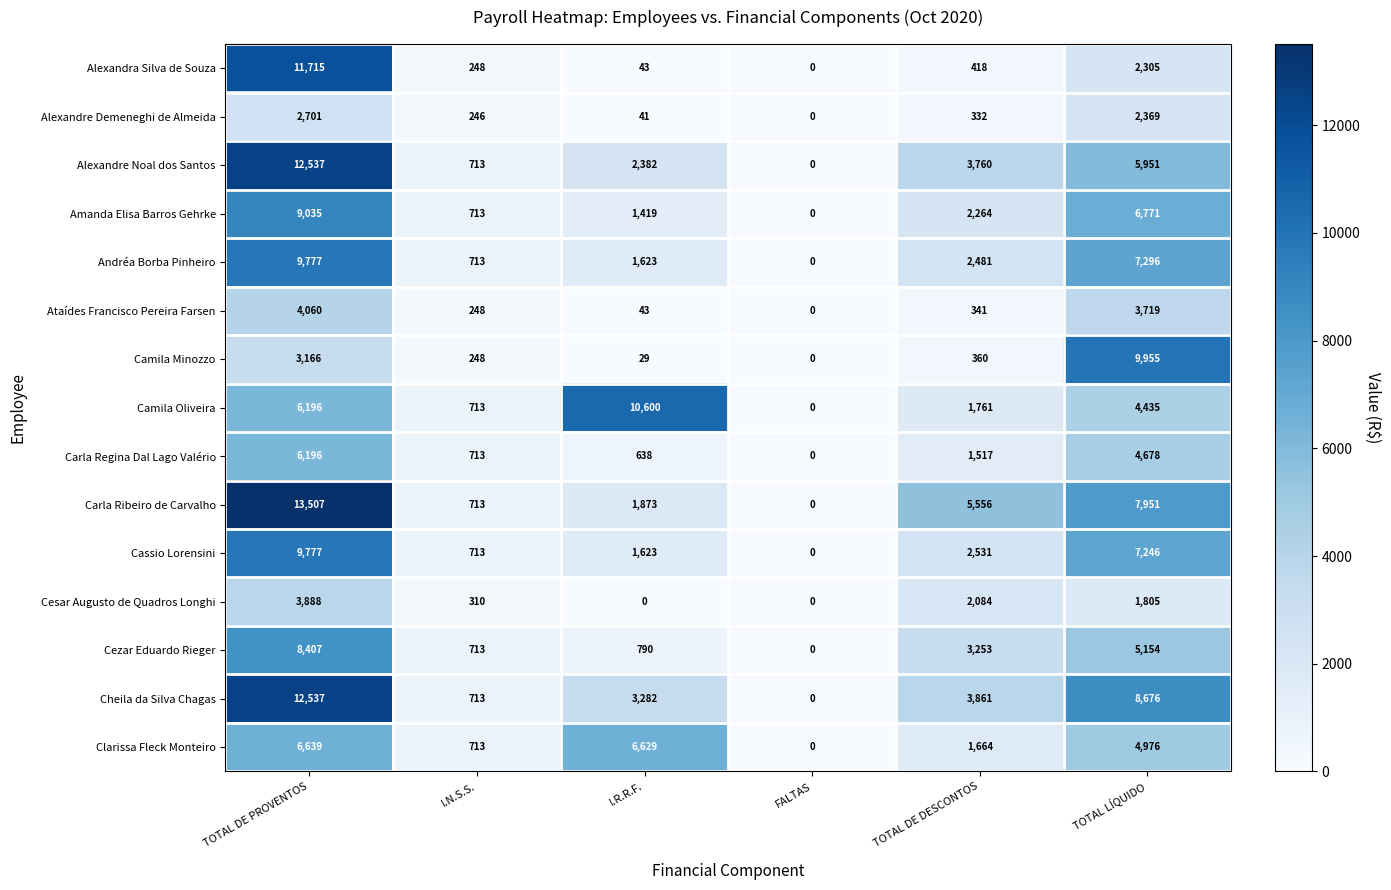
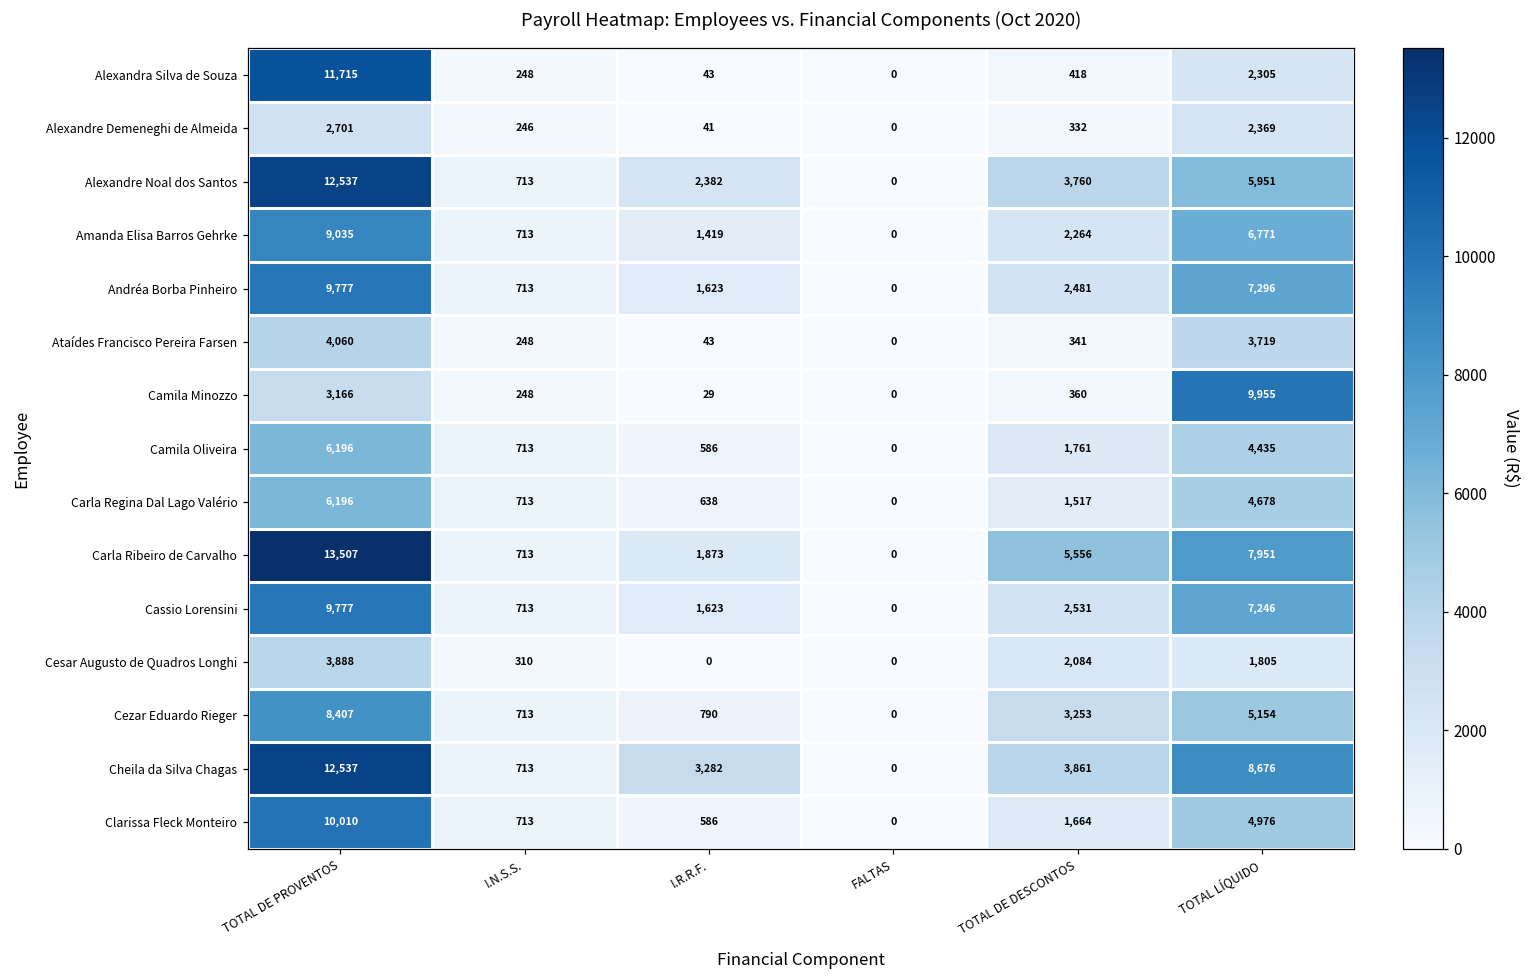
  {
    "Alexandra Silva de Souza": {
      "TOTAL DE PROVENTOS": "11,715",
      "I.N.S.S.": "248",
      "I.R.R.F.": "43",
      "FALTAS": "0",
      "TOTAL DE DESCONTOS": "418",
      "TOTAL LÍQUIDO": "2,305"
    },
    "Alexandre Demeneghi de Almeida": {
      "TOTAL DE PROVENTOS": "2,701",
      "I.N.S.S.": "246",
      "I.R.R.F.": "41",
      "FALTAS": "0",
      "TOTAL DE DESCONTOS": "332",
      "TOTAL LÍQUIDO": "2,369"
    },
    "Alexandre Noal dos Santos": {
      "TOTAL DE PROVENTOS": "12,537",
      "I.N.S.S.": "713",
      "I.R.R.F.": "2,382",
      "FALTAS": "0",
      "TOTAL DE DESCONTOS": "3,760",
      "TOTAL LÍQUIDO": "5,951"
    },
    "Amanda Elisa Barros Gehrke": {
      "TOTAL DE PROVENTOS": "9,035",
      "I.N.S.S.": "713",
      "I.R.R.F.": "1,419",
      "FALTAS": "0",
      "TOTAL DE DESCONTOS": "2,264",
      "TOTAL LÍQUIDO": "6,771"
    },
    "Andréa Borba Pinheiro": {
      "TOTAL DE PROVENTOS": "9,777",
      "I.N.S.S.": "713",
      "I.R.R.F.": "1,623",
      "FALTAS": "0",
      "TOTAL DE DESCONTOS": "2,481",
      "TOTAL LÍQUIDO": "7,296"
    },
    "Ataídes Francisco Pereira Farsen": {
      "TOTAL DE PROVENTOS": "4,060",
      "I.N.S.S.": "248",
      "I.R.R.F.": "43",
      "FALTAS": "0",
      "TOTAL DE DESCONTOS": "341",
      "TOTAL LÍQUIDO": "3,719"
    },
    "Camila Minozzo": {
      "TOTAL DE PROVENTOS": "3,166",
      "I.N.S.S.": "248",
      "I.R.R.F.": "29",
      "FALTAS": "0",
      "TOTAL DE DESCONTOS": "360",
      "TOTAL LÍQUIDO": "9,955"
    },
    "Camila Oliveira": {
      "TOTAL DE PROVENTOS": "6,196",
      "I.N.S.S.": "713",
-     "I.R.R.F.": "10,600",
+     "I.R.R.F.": "586",
      "FALTAS": "0",
      "TOTAL DE DESCONTOS": "1,761",
      "TOTAL LÍQUIDO": "4,435"
    },
    "Carla Regina Dal Lago Valério": {
      "TOTAL DE PROVENTOS": "6,196",
      "I.N.S.S.": "713",
      "I.R.R.F.": "638",
      "FALTAS": "0",
      "TOTAL DE DESCONTOS": "1,517",
      "TOTAL LÍQUIDO": "4,678"
    },
    "Carla Ribeiro de Carvalho": {
      "TOTAL DE PROVENTOS": "13,507",
      "I.N.S.S.": "713",
      "I.R.R.F.": "1,873",
      "FALTAS": "0",
      "TOTAL DE DESCONTOS": "5,556",
      "TOTAL LÍQUIDO": "7,951"
    },
    "Cassio Lorensini": {
      "TOTAL DE PROVENTOS": "9,777",
      "I.N.S.S.": "713",
      "I.R.R.F.": "1,623",
      "FALTAS": "0",
      "TOTAL DE DESCONTOS": "2,531",
      "TOTAL LÍQUIDO": "7,246"
    },
    "Cesar Augusto de Quadros Longhi": {
      "TOTAL DE PROVENTOS": "3,888",
      "I.N.S.S.": "310",
      "I.R.R.F.": "0",
      "FALTAS": "0",
      "TOTAL DE DESCONTOS": "2,084",
      "TOTAL LÍQUIDO": "1,805"
    },
    "Cezar Eduardo Rieger": {
      "TOTAL DE PROVENTOS": "8,407",
      "I.N.S.S.": "713",
      "I.R.R.F.": "790",
      "FALTAS": "0",
      "TOTAL DE DESCONTOS": "3,253",
      "TOTAL LÍQUIDO": "5,154"
    },
    "Cheila da Silva Chagas": {
      "TOTAL DE PROVENTOS": "12,537",
      "I.N.S.S.": "713",
      "I.R.R.F.": "3,282",
      "FALTAS": "0",
      "TOTAL DE DESCONTOS": "3,861",
      "TOTAL LÍQUIDO": "8,676"
    },
    "Clarissa Fleck Monteiro": {
-     "TOTAL DE PROVENTOS": "6,639",
+     "TOTAL DE PROVENTOS": "10,010",
      "I.N.S.S.": "713",
-     "I.R.R.F.": "6,629",
+     "I.R.R.F.": "586",
      "FALTAS": "0",
      "TOTAL DE DESCONTOS": "1,664",
      "TOTAL LÍQUIDO": "4,976"
    }
  }
